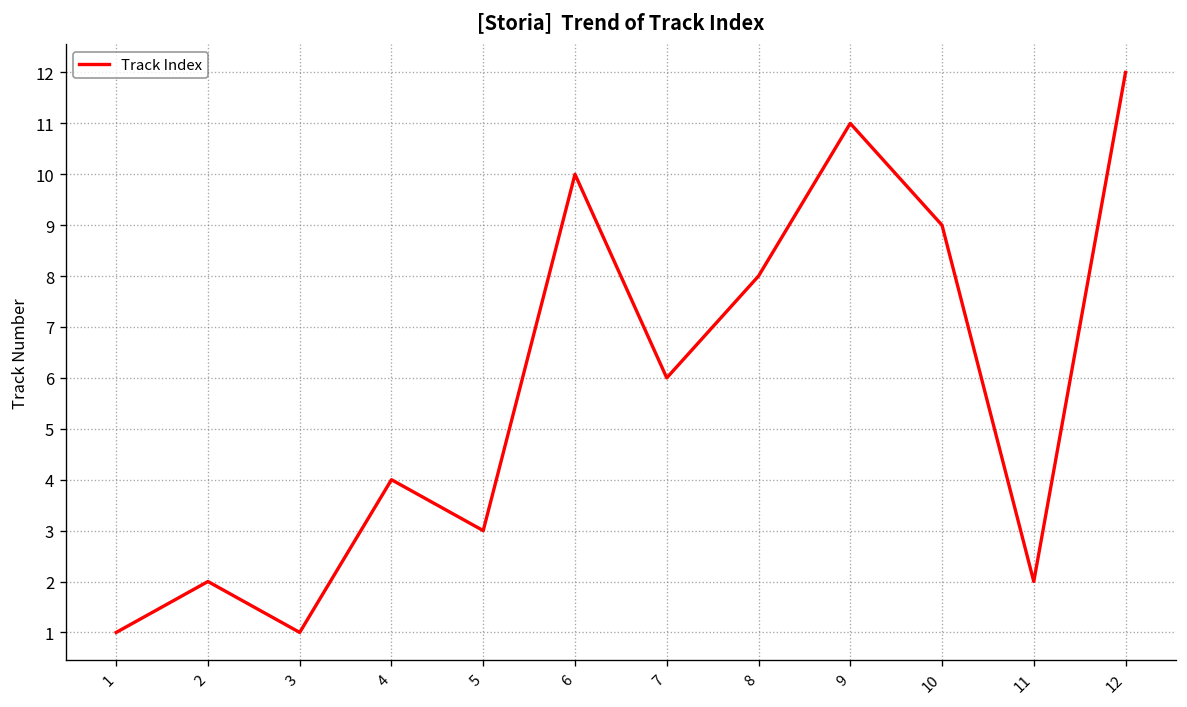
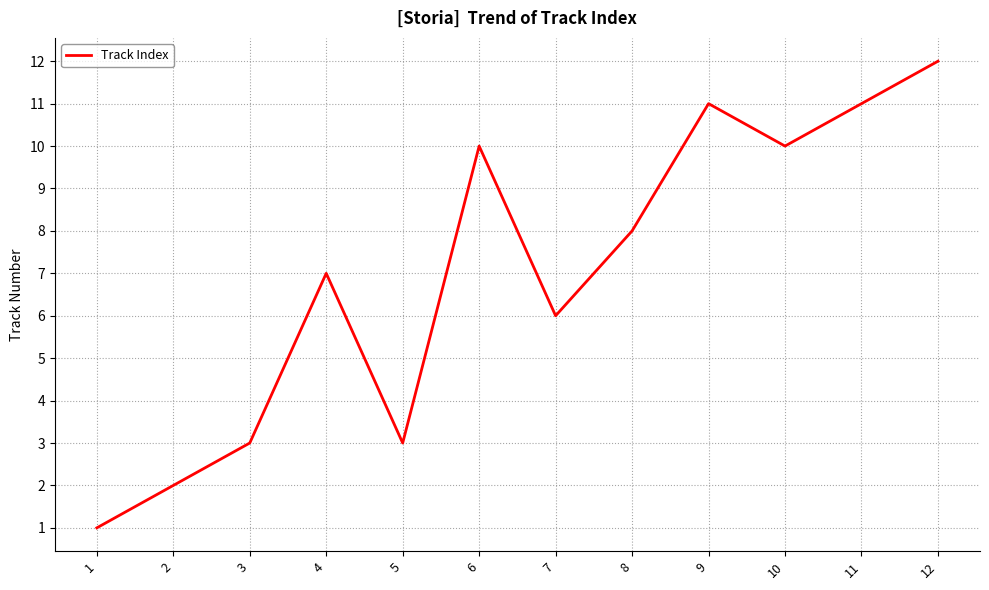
  {
    "1": 1,
    "2": 2,
-   "3": 1,
-   "4": 4,
+   "3": 3,
+   "4": 7,
    "5": 3,
    "6": 10,
    "7": 6,
    "8": 8,
    "9": 11,
-   "10": 9,
-   "11": 2,
+   "10": 10,
+   "11": 11,
    "12": 12
  }
